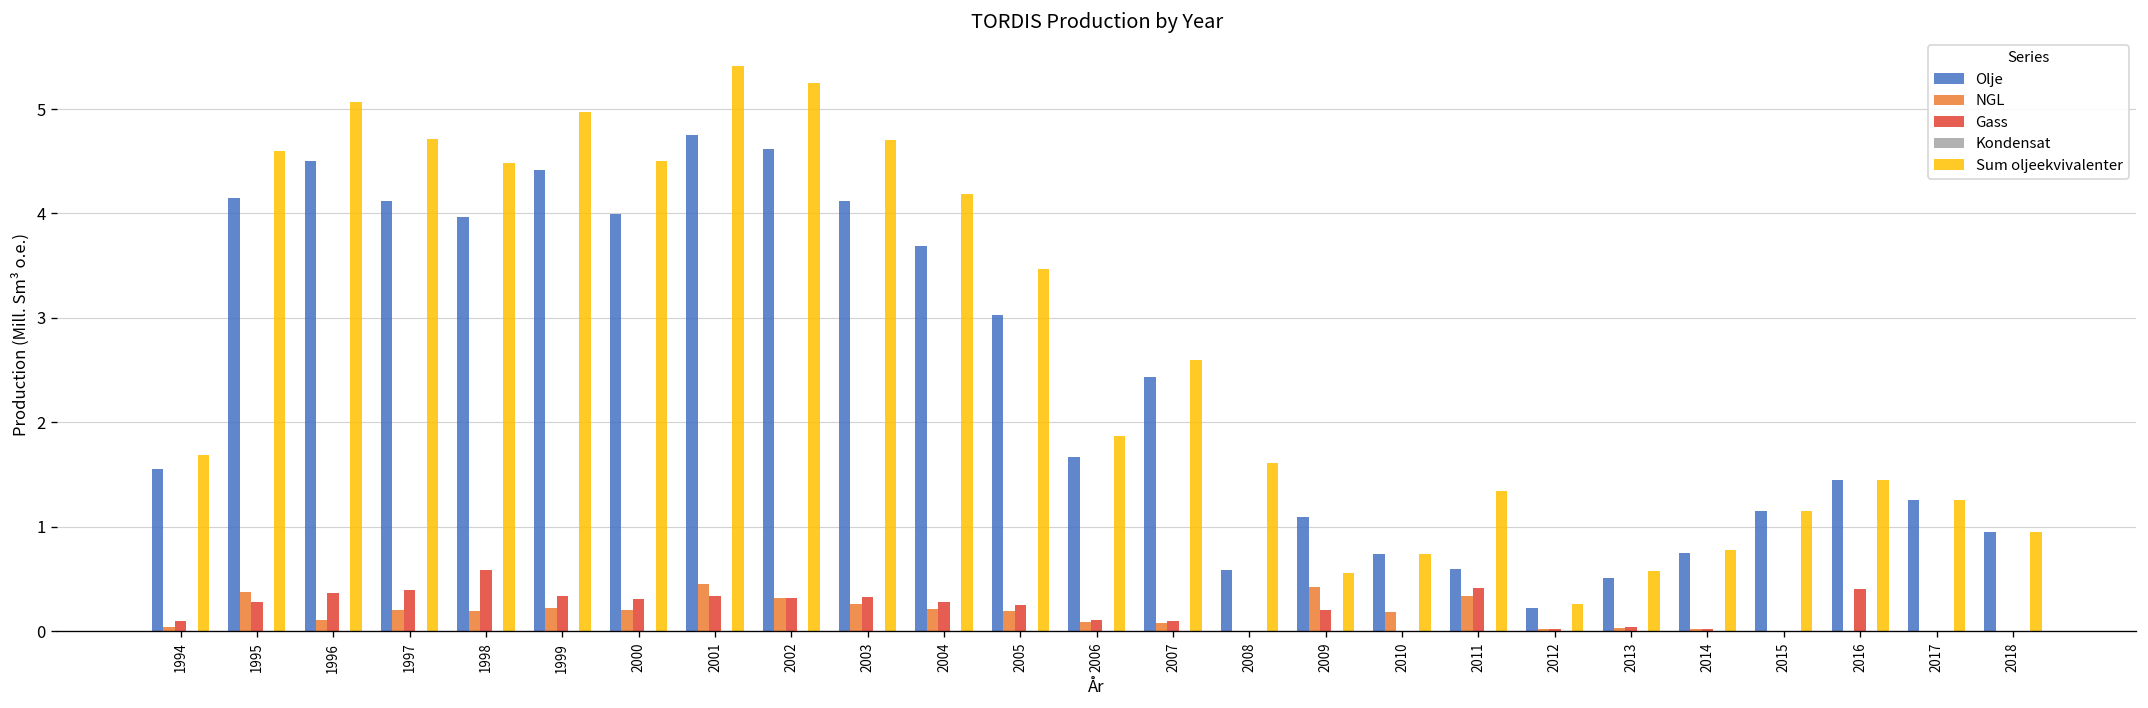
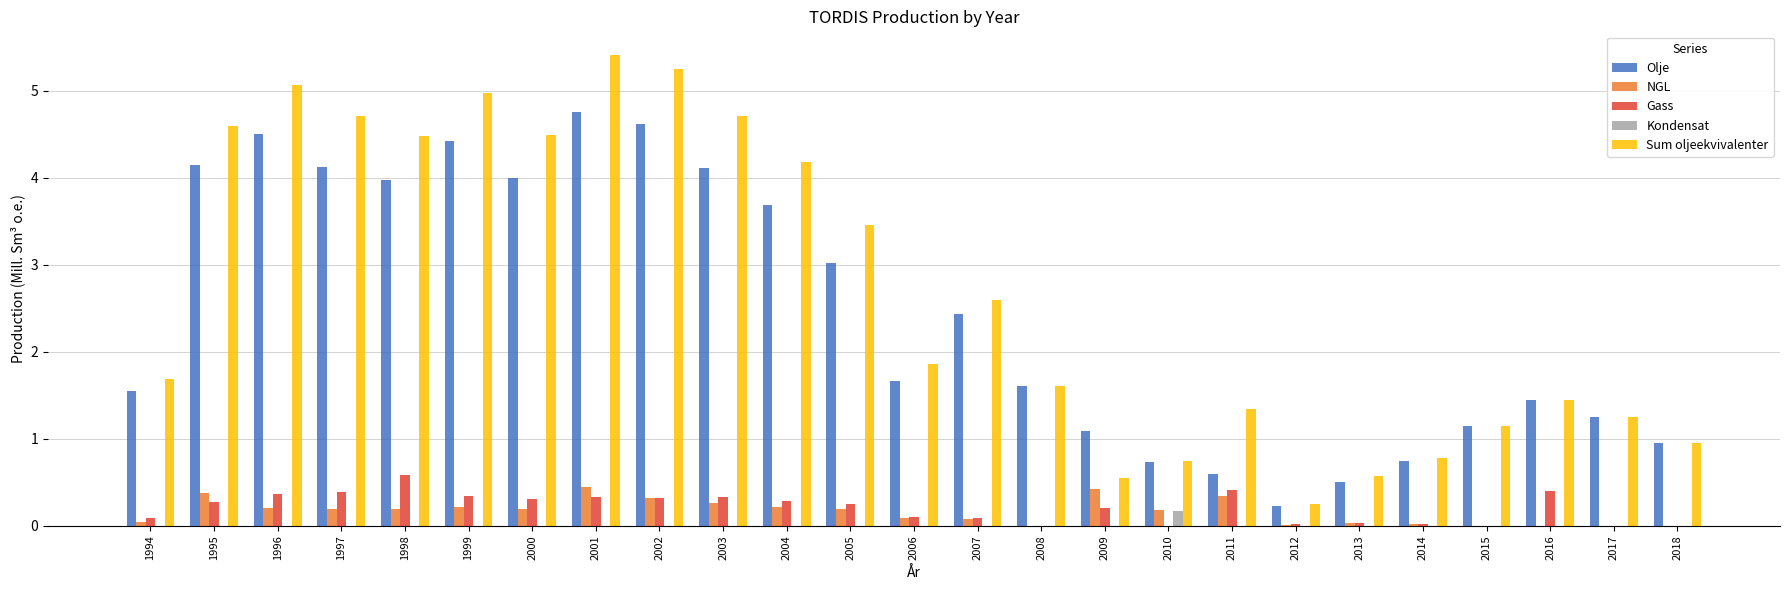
  {
    "Olje": {
      "1994": 1.6,
      "1995": 4.1,
      "1996": 4.5,
      "1997": 4.1,
      "1998": 4.0,
      "1999": 4.4,
      "2000": 4.0,
      "2001": 4.8,
      "2002": 4.6,
      "2003": 4.1,
      "2004": 3.7,
      "2005": 3.0,
      "2006": 1.7,
      "2007": 2.4,
-     "2008": 0.6,
+     "2008": 1.6,
      "2009": 1.1,
      "2010": 0.7,
      "2011": 0.6,
      "2012": 0.2,
      "2013": 0.5,
      "2014": 0.7,
      "2015": 1.1,
      "2016": 1.4,
      "2017": 1.3,
      "2018": 1.0
    },
    "NGL": {
      "1994": 0.0,
      "1995": 0.4,
-     "1996": 0.1,
+     "1996": 0.2,
      "1997": 0.2,
      "1998": 0.2,
      "1999": 0.2,
      "2000": 0.2,
      "2001": 0.5,
      "2002": 0.3,
      "2003": 0.3,
      "2004": 0.2,
      "2005": 0.2,
      "2006": 0.1,
      "2007": 0.1,
      "2009": 0.4,
      "2010": 0.2,
      "2011": 0.3,
      "2013": 0.0,
      "2015": 0.0,
      "2016": 0.0,
      "2017": 0.0,
      "2018": 0.0
    },
    "Gass": {
      "1994": 0.1,
      "1995": 0.3,
      "1996": 0.4,
      "1997": 0.4,
      "1998": 0.6,
      "1999": 0.3,
      "2000": 0.3,
      "2001": 0.3,
      "2002": 0.3,
      "2003": 0.3,
      "2004": 0.3,
      "2005": 0.2,
      "2006": 0.1,
      "2007": 0.1,
      "2009": 0.2,
      "2010": 0.0,
      "2011": 0.4,
      "2013": 0.0,
      "2015": 0.0,
      "2016": 0.4,
      "2017": 0.0,
      "2018": 0.0
    },
    "Kondensat": {
      "1994": 0.0,
      "1995": 0.0,
      "1996": 0.0,
      "1997": 0.0,
      "1998": 0.0,
      "1999": 0.0,
      "2000": 0.0,
      "2001": 0.0,
      "2002": 0.0,
      "2003": 0.0,
      "2004": 0.0,
      "2005": 0.0,
      "2006": 0.0,
      "2007": 0.0,
      "2008": 0.0,
-     "2010": 0.0,
+     "2010": 0.2,
      "2015": 0.0,
      "2016": 0.0,
      "2017": 0.0,
      "2018": 0.0
    },
    "Sum oljeekvivalenter": {
      "1994": 1.7,
      "1995": 4.6,
      "1996": 5.1,
      "1997": 4.7,
      "1998": 4.5,
      "1999": 5.0,
      "2000": 4.5,
      "2001": 5.4,
      "2002": 5.3,
      "2003": 4.7,
      "2004": 4.2,
      "2005": 3.5,
      "2006": 1.9,
      "2007": 2.6,
      "2008": 1.6,
      "2009": 0.6,
      "2010": 0.7,
      "2011": 1.3,
      "2012": 0.3,
      "2013": 0.6,
      "2014": 0.8,
      "2015": 1.1,
      "2016": 1.4,
      "2017": 1.3,
      "2018": 1.0
    }
  }
